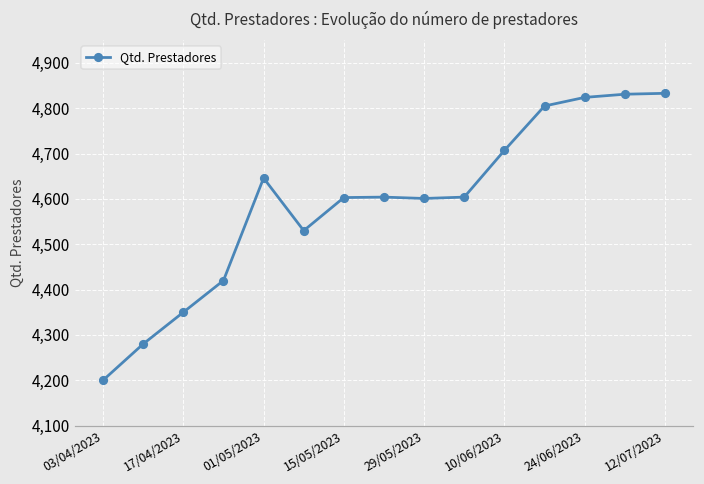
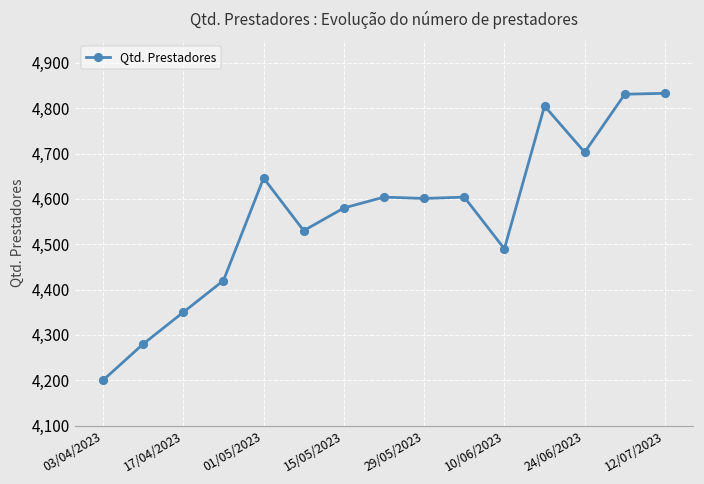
  {
    "03/04/2023": "4,200",
    "17/04/2023": "4,350",
    "01/05/2023": "4,650",
-   "15/05/2023": "4,600",
+   "15/05/2023": "4,580",
    "29/05/2023": "4,600",
-   "10/06/2023": "4,710",
-   "24/06/2023": "4,820",
+   "10/06/2023": "4,490",
+   "24/06/2023": "4,700",
    "12/07/2023": "4,830"
  }
